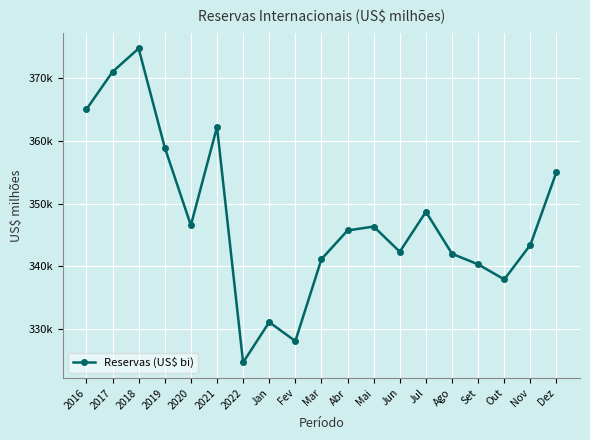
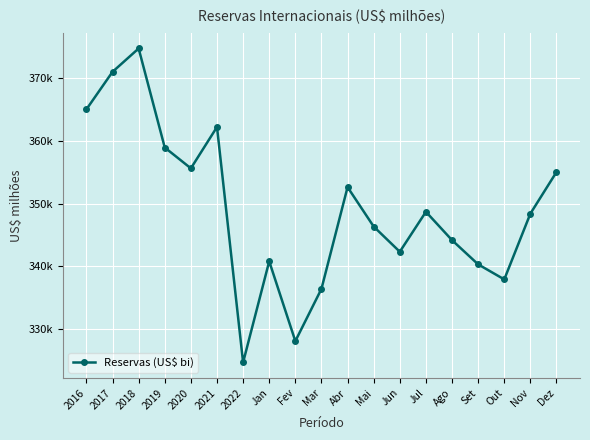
  {
    "2016": 365000,
    "2017": 371000,
    "2018": 375000,
    "2019": 359000,
-   "2020": 347000,
+   "2020": 356000,
    "2021": 362000,
    "2022": 325000,
-   "Jan": 331000,
+   "Jan": 341000,
    "Fev": 328000,
-   "Mar": 341000,
-   "Abr": 346000,
+   "Mar": 336000,
+   "Abr": 353000,
    "Mai": 346000,
    "Jun": 342000,
    "Jul": 349000,
-   "Ago": 342000,
+   "Ago": 344000,
    "Set": 340000,
    "Out": 338000,
-   "Nov": 343000,
+   "Nov": 348000,
    "Dez": 355000
  }
